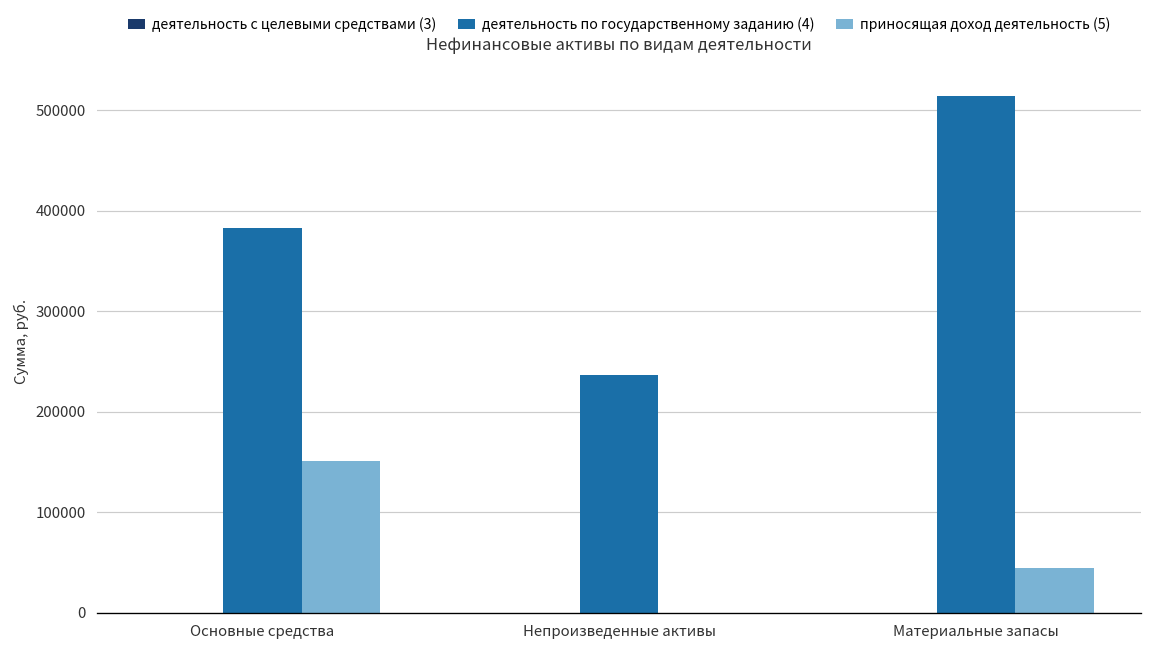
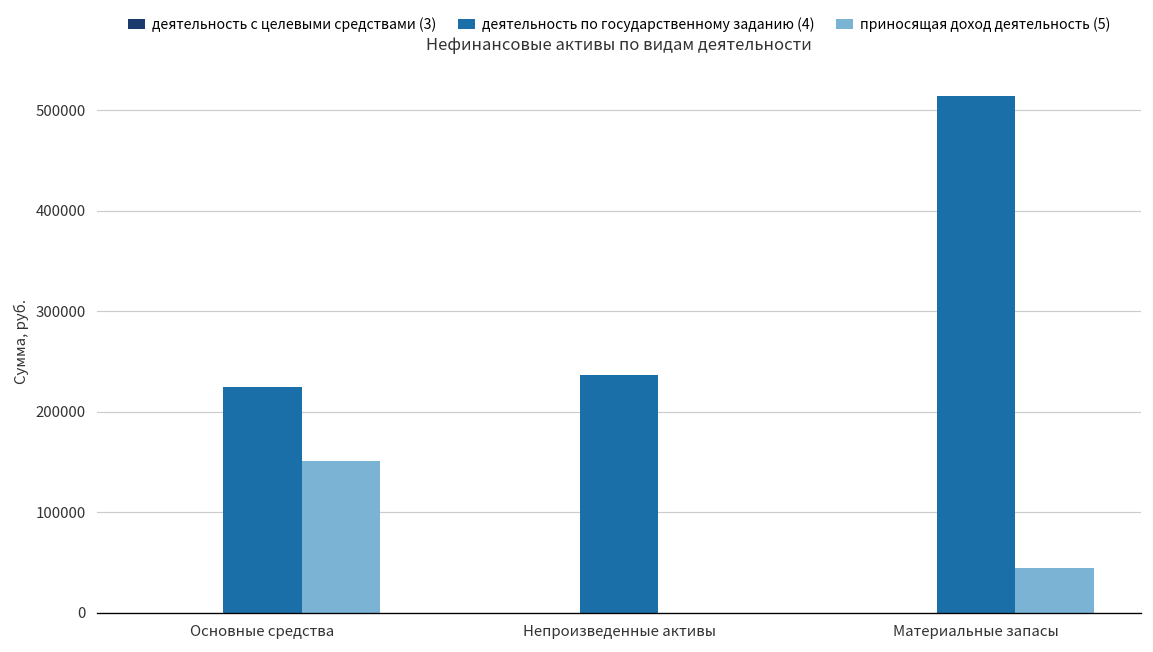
  {
    "деятельность с целевыми средствами (3)": {
      "Основные средства": 0,
      "Непроизведенные активы": 0,
      "Материальные запасы": 0
    },
    "деятельность по государственному заданию (4)": {
-     "Основные средства": 380000,
+     "Основные средства": 220000,
      "Непроизведенные активы": 240000,
      "Материальные запасы": 510000
    },
    "приносящая доход деятельность (5)": {
      "Основные средства": 150000,
      "Непроизведенные активы": 0,
      "Материальные запасы": 40000
    }
  }
